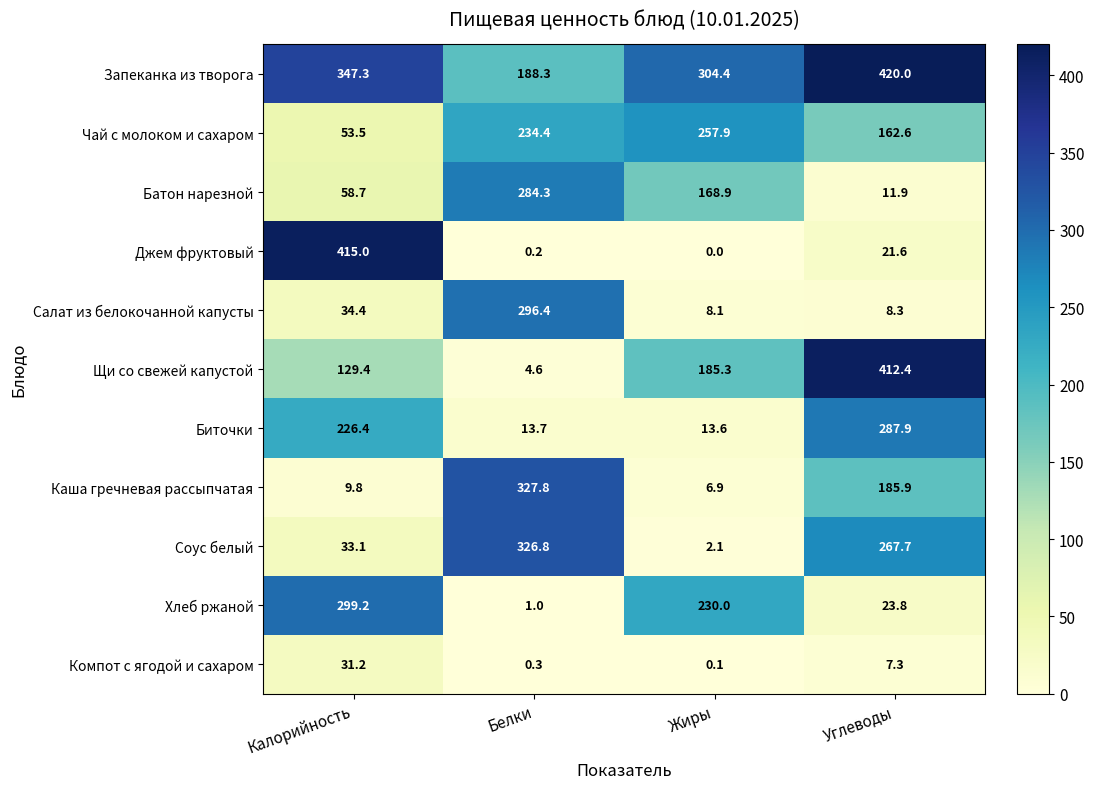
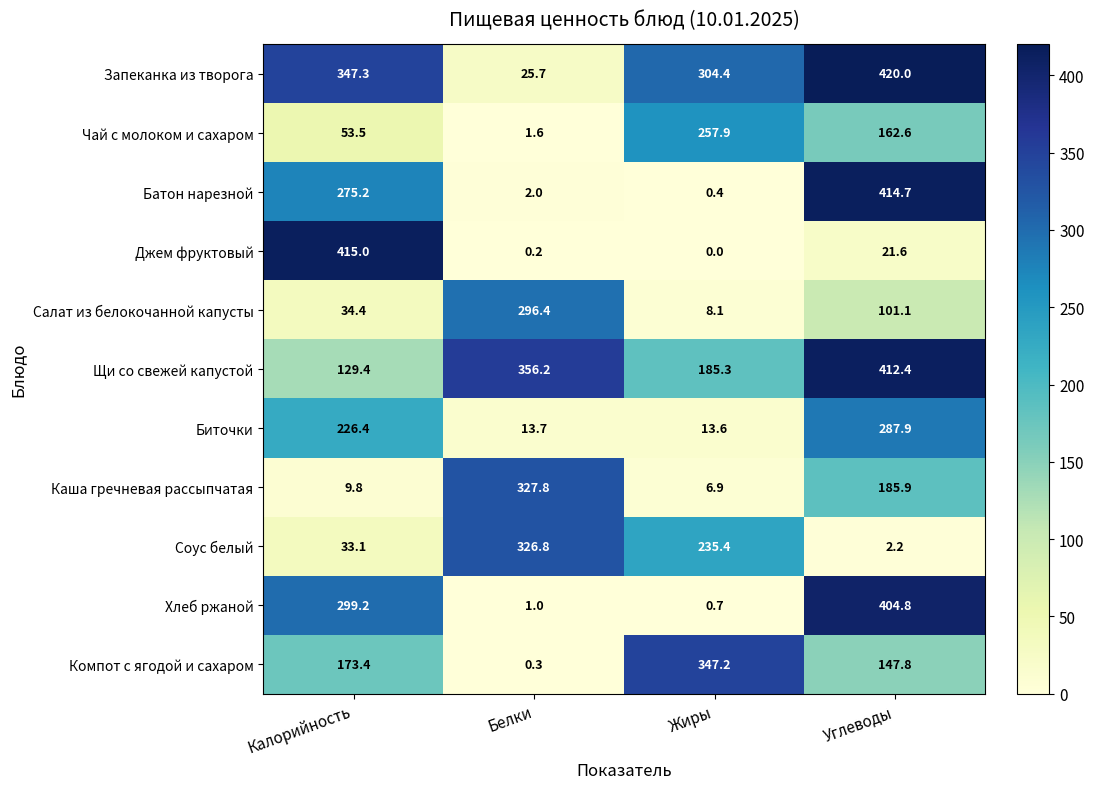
  {
    "Запеканка из творога": {
      "Калорийность": 347.3,
-     "Белки": 188.3,
+     "Белки": 25.7,
      "Жиры": 304.4,
      "Углеводы": 420.0
    },
    "Чай с молоком и сахаром": {
      "Калорийность": 53.5,
-     "Белки": 234.4,
+     "Белки": 1.6,
      "Жиры": 257.9,
      "Углеводы": 162.6
    },
    "Батон нарезной": {
-     "Калорийность": 58.7,
-     "Белки": 284.3,
-     "Жиры": 168.9,
-     "Углеводы": 11.9
+     "Калорийность": 275.2,
+     "Белки": 2.0,
+     "Жиры": 0.4,
+     "Углеводы": 414.7
    },
    "Джем фруктовый": {
      "Калорийность": 415.0,
      "Белки": 0.2,
      "Жиры": 0.0,
      "Углеводы": 21.6
    },
    "Салат из белокочанной капусты": {
      "Калорийность": 34.4,
      "Белки": 296.4,
      "Жиры": 8.1,
-     "Углеводы": 8.3
+     "Углеводы": 101.1
    },
    "Щи со свежей капустой": {
      "Калорийность": 129.4,
-     "Белки": 4.6,
+     "Белки": 356.2,
      "Жиры": 185.3,
      "Углеводы": 412.4
    },
    "Биточки": {
      "Калорийность": 226.4,
      "Белки": 13.7,
      "Жиры": 13.6,
      "Углеводы": 287.9
    },
    "Каша гречневая рассыпчатая": {
      "Калорийность": 9.8,
      "Белки": 327.8,
      "Жиры": 6.9,
      "Углеводы": 185.9
    },
    "Соус белый": {
      "Калорийность": 33.1,
      "Белки": 326.8,
-     "Жиры": 2.1,
-     "Углеводы": 267.7
+     "Жиры": 235.4,
+     "Углеводы": 2.2
    },
    "Хлеб ржаной": {
      "Калорийность": 299.2,
      "Белки": 1.0,
-     "Жиры": 230.0,
-     "Углеводы": 23.8
+     "Жиры": 0.7,
+     "Углеводы": 404.8
    },
    "Компот с ягодой и сахаром": {
-     "Калорийность": 31.2,
+     "Калорийность": 173.4,
      "Белки": 0.3,
-     "Жиры": 0.1,
-     "Углеводы": 7.3
+     "Жиры": 347.2,
+     "Углеводы": 147.8
    }
  }
